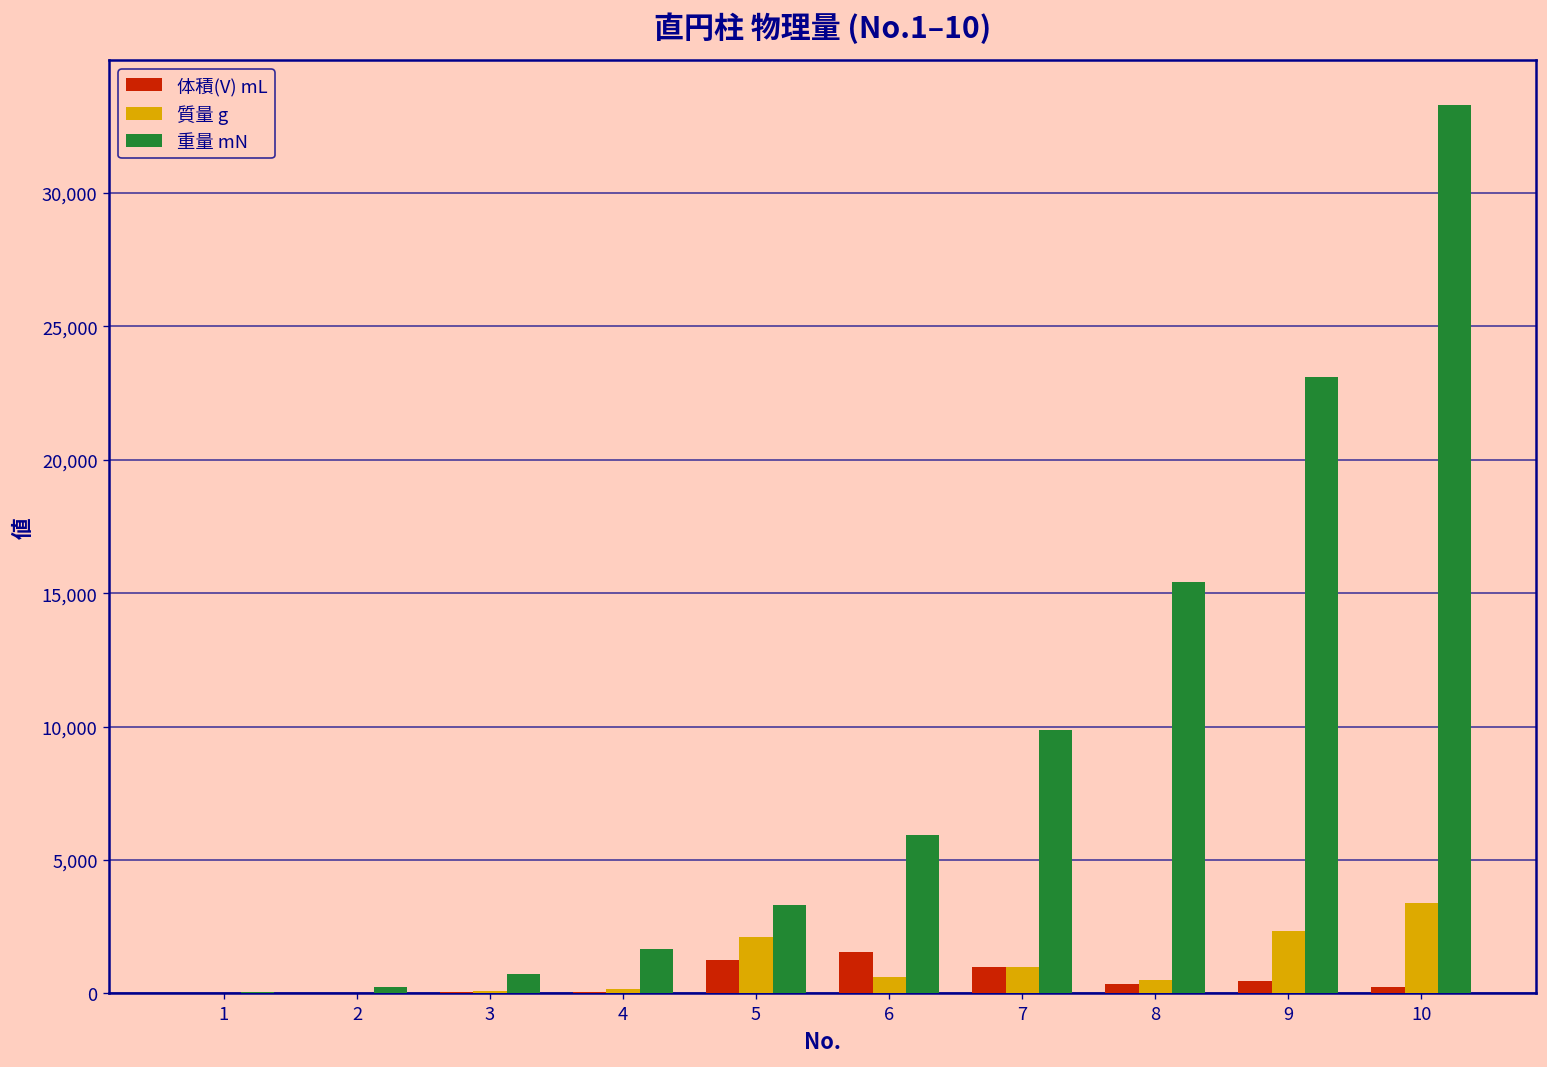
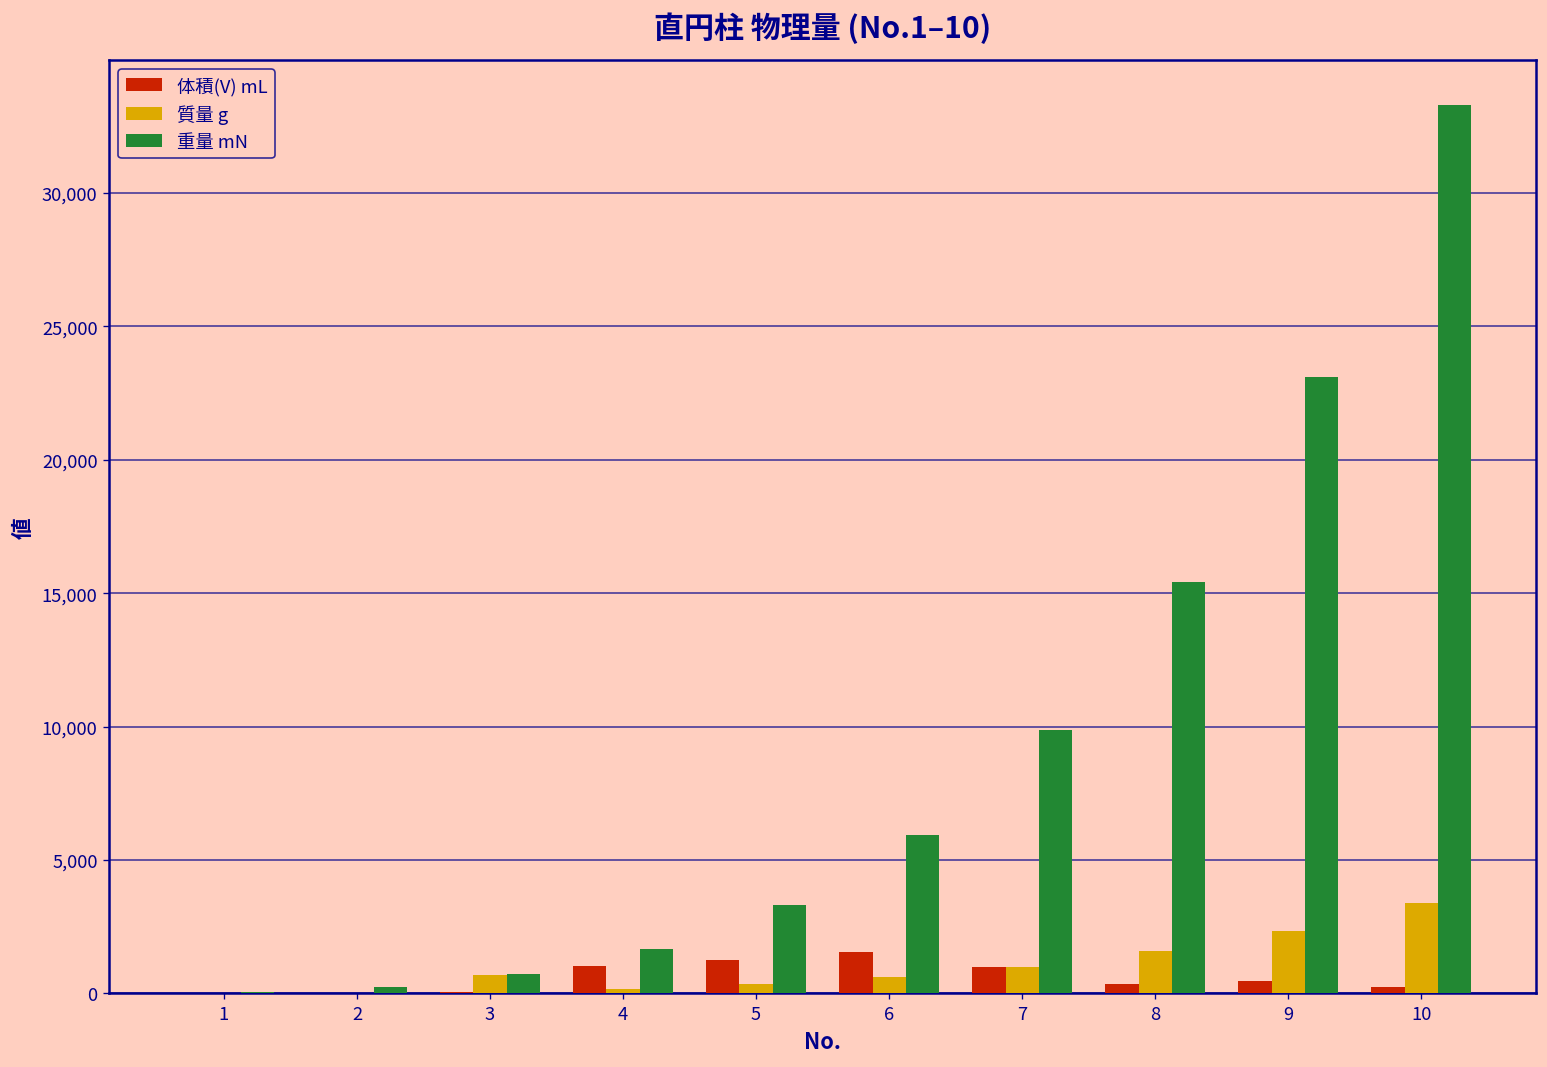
  {
    "体積(V) mL": {
-     "4": "100",
+     "4": "1,000",
      "5": "1,200",
      "6": "1,600",
      "7": "1,000",
      "8": "300",
      "9": "500",
      "10": "200"
    },
    "質量 g": {
-     "3": "100",
+     "3": "700",
      "4": "200",
-     "5": "2,100",
+     "5": "300",
      "6": "600",
      "7": "1,000",
-     "8": "500",
+     "8": "1,600",
      "9": "2,400",
      "10": "3,400"
    },
    "重量 mN": {
      "2": "300",
      "3": "700",
      "4": "1,700",
      "5": "3,300",
      "6": "5,900",
      "7": "9,900",
      "8": "15,400",
      "9": "23,100",
      "10": "33,300"
    }
  }
